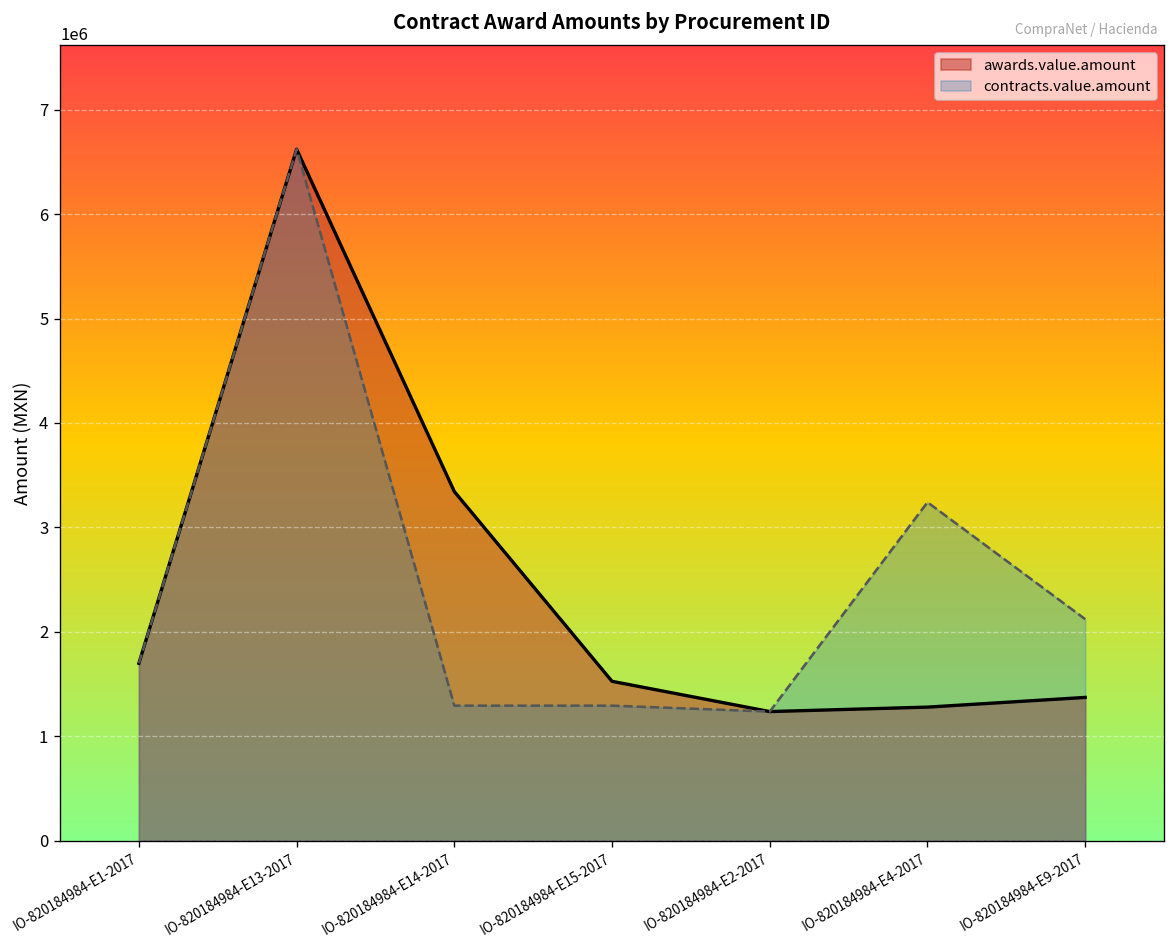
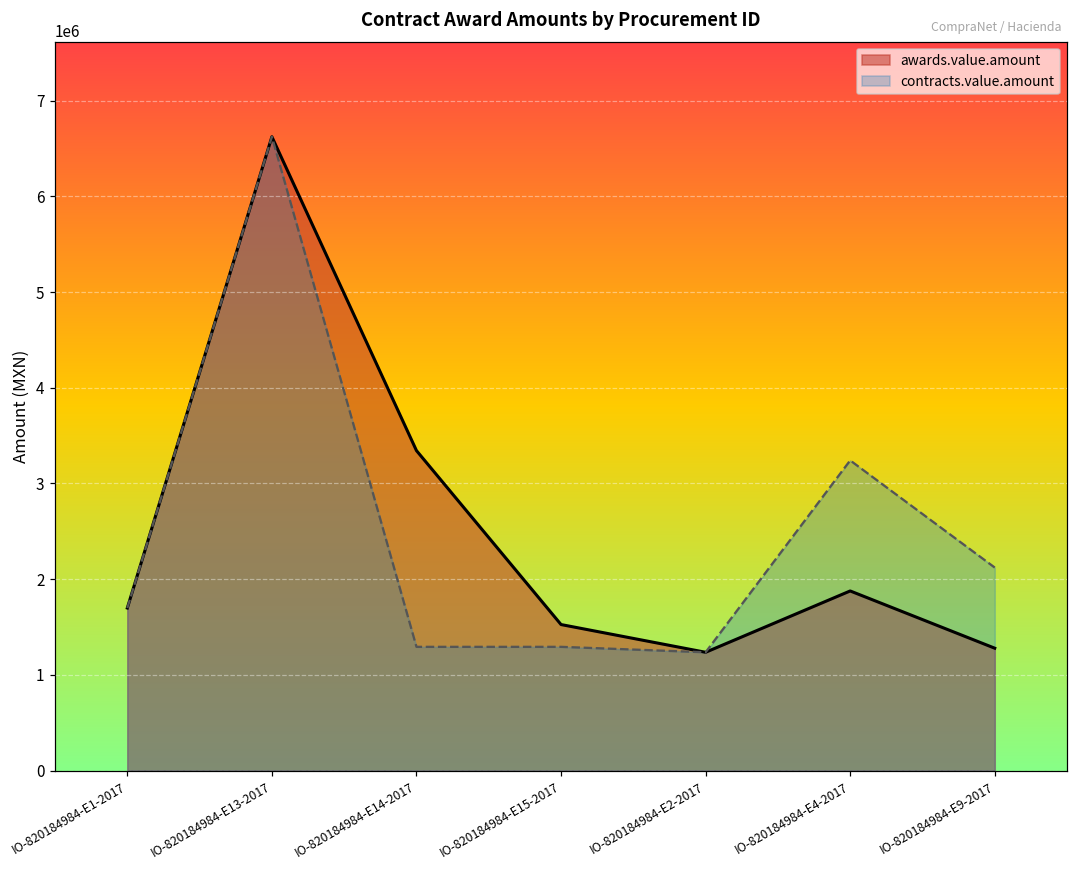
  {
    "awards.value.amount": {
      "IO-820184984-E14-2017": 3300000,
      "IO-820184984-E15-2017": 1500000,
-     "IO-820184984-E4-2017": 1300000,
-     "IO-820184984-E9-2017": 1400000
+     "IO-820184984-E4-2017": 1900000,
+     "IO-820184984-E9-2017": 1300000
    },
    "contracts.value.amount": {
      "IO-820184984-E14-2017": 1300000,
      "IO-820184984-E15-2017": 1300000,
      "IO-820184984-E4-2017": 3200000,
      "IO-820184984-E9-2017": 2100000
    }
  }
